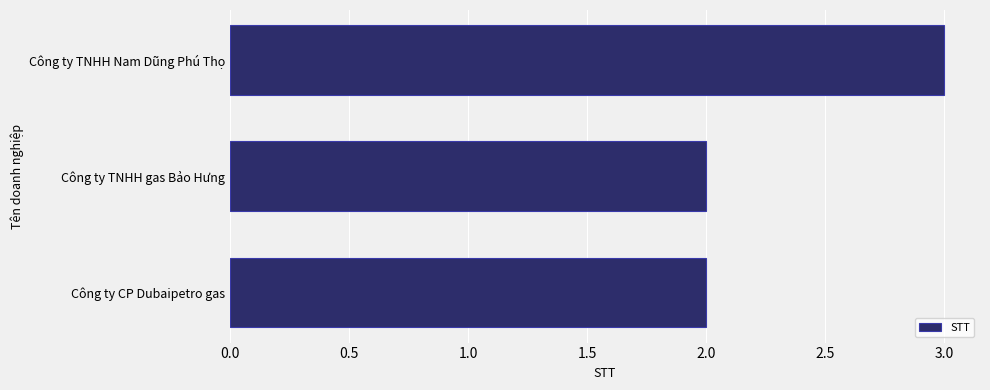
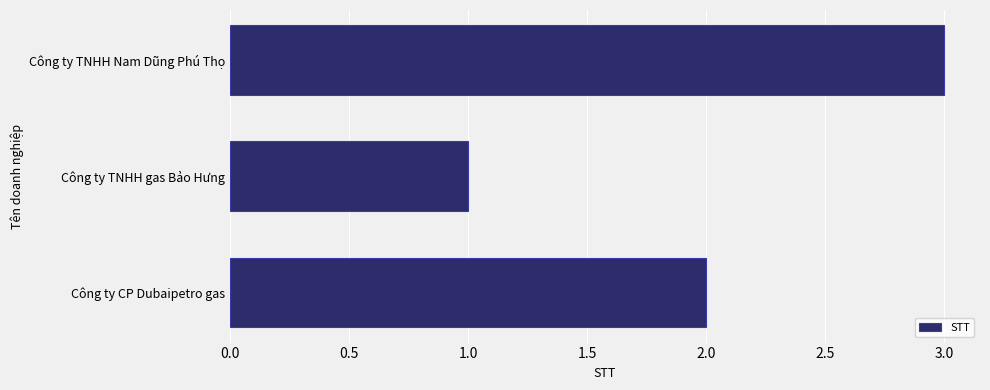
  {
    "Công ty TNHH Nam Dũng Phú Thọ": 3,
-   "Công ty TNHH gas Bảo Hưng": 2,
+   "Công ty TNHH gas Bảo Hưng": 1,
    "Công ty CP Dubaipetro gas": 2
  }
